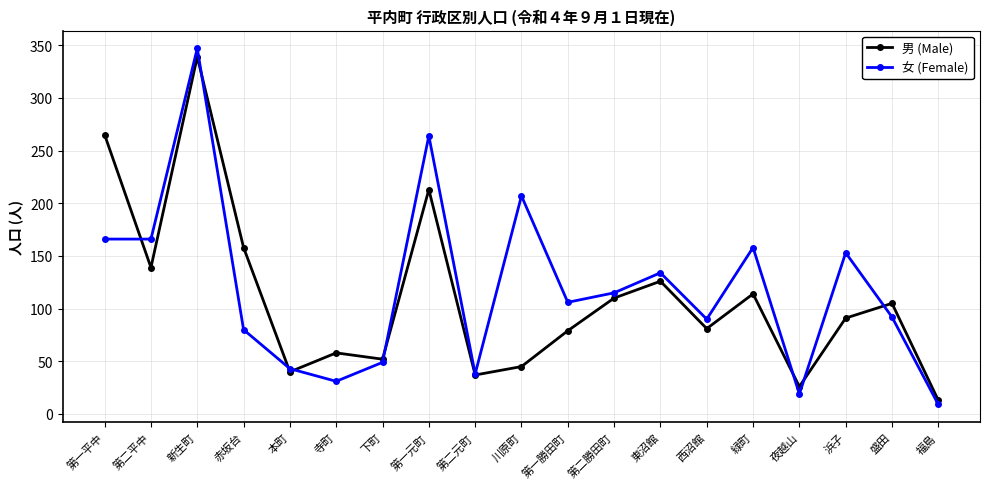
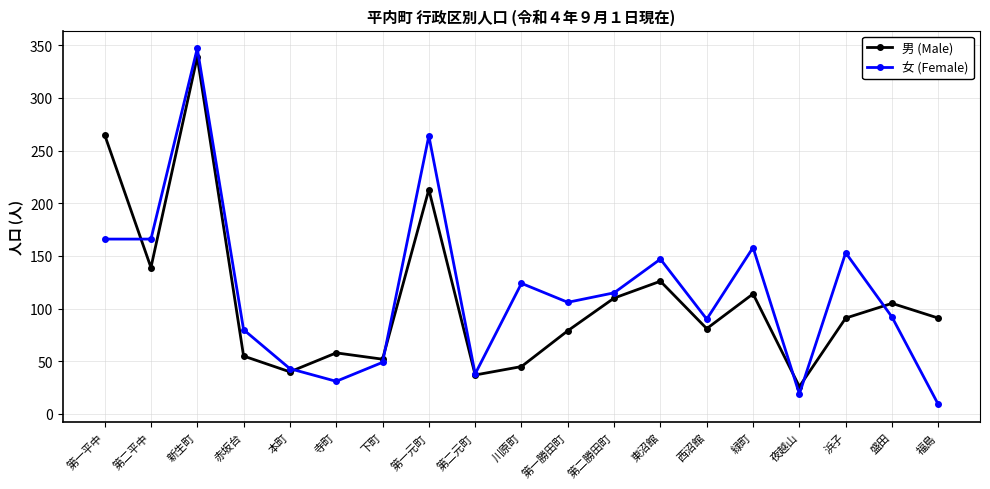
  {
    "男 (Male)": {
      "第一平中": 265,
      "第二平中": 139,
      "新生町": 339,
-     "赤坂台": 158,
+     "赤坂台": 55,
      "本町": 40,
      "寺町": 58,
      "下町": 52,
      "第一元町": 213,
      "川原町": 45,
      "第一勝田町": 79,
      "第二勝田町": 110,
      "東沼館": 126,
      "西沼館": 81,
      "緑町": 114,
      "夜越山": 26,
      "浜子": 91,
      "盛田": 105,
-     "福島": 13
+     "福島": 91
    },
    "女 (Female)": {
      "第一平中": 166,
      "第二平中": 166,
      "新生町": 347,
      "赤坂台": 80,
      "本町": 43,
      "寺町": 31,
      "下町": 49,
      "第一元町": 264,
-     "川原町": 207,
+     "川原町": 124,
      "第一勝田町": 106,
      "第二勝田町": 115,
-     "東沼館": 134,
+     "東沼館": 147,
      "西沼館": 90,
      "緑町": 158,
      "夜越山": 19,
      "浜子": 153,
      "盛田": 92,
      "福島": 9
    }
  }
